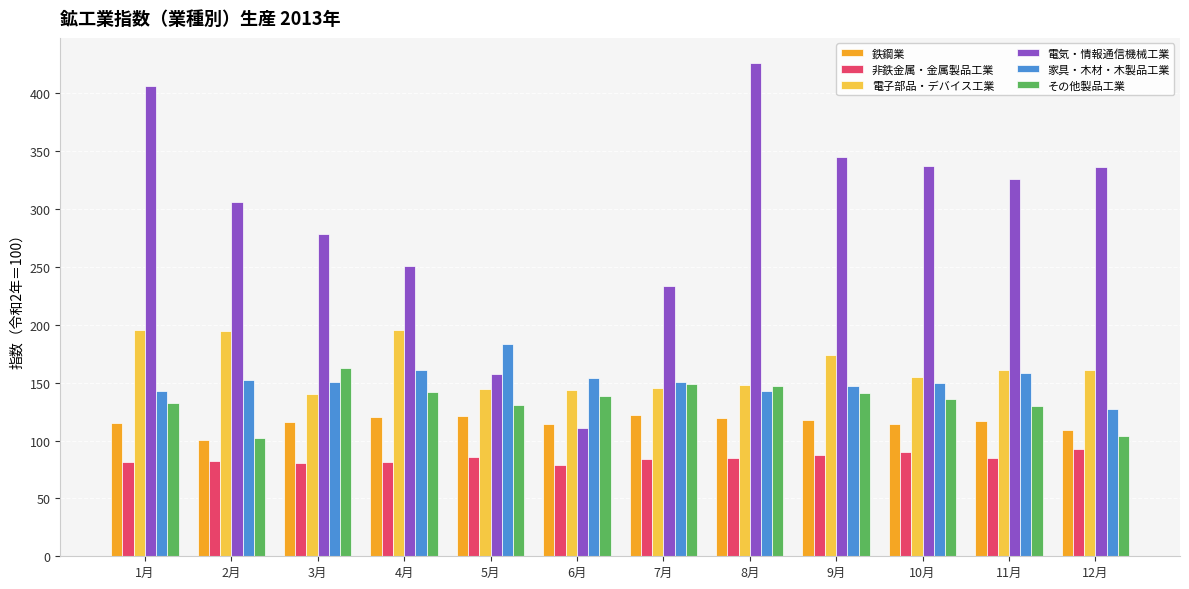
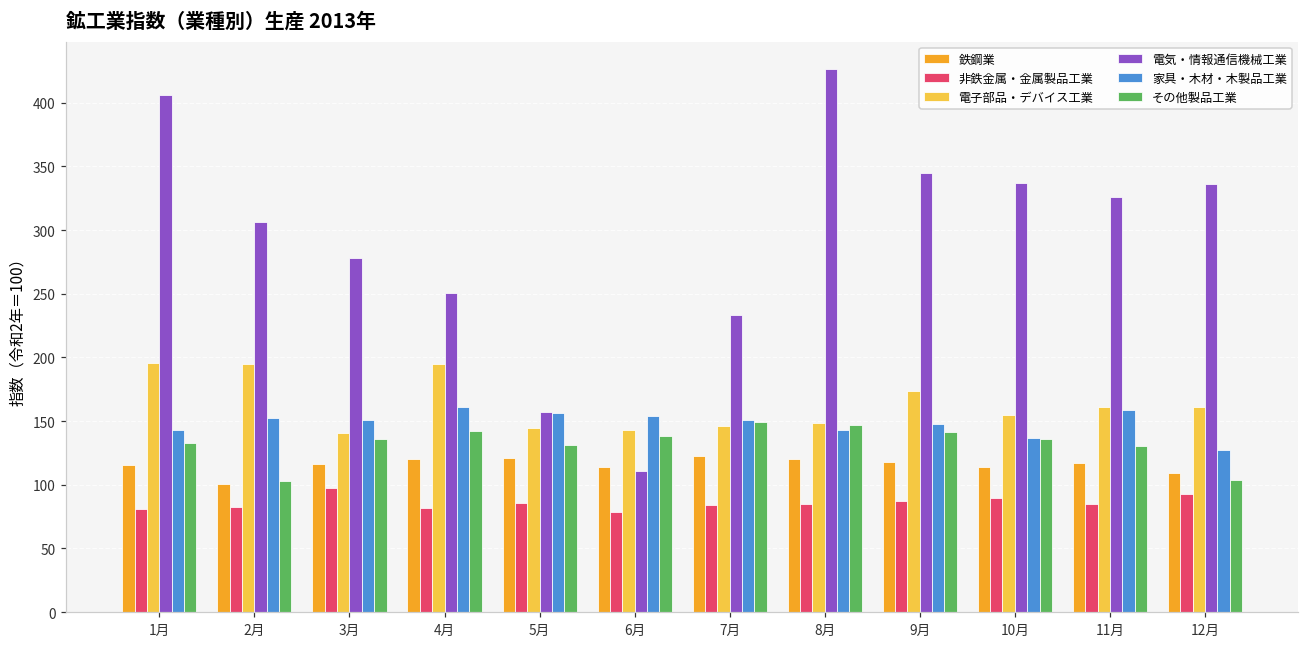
  {
    "非鉄金属・金属製品工業": {
      "1月": 81,
      "2月": 83,
-     "3月": 81,
+     "3月": 97,
      "4月": 81,
      "5月": 86,
      "6月": 79,
      "7月": 84,
      "8月": 85,
      "9月": 87,
      "10月": 90,
      "11月": 85,
      "12月": 93
    },
    "電気・情報通信機械工業": {
      "1月": 406,
      "2月": 306,
      "3月": 278,
      "4月": 251,
      "5月": 157,
      "6月": 111,
      "7月": 233,
      "8月": 427,
      "9月": 345,
      "10月": 337,
      "11月": 326,
      "12月": 336
    },
    "家具・木材・木製品工業": {
      "1月": 143,
      "2月": 153,
      "3月": 151,
      "4月": 161,
-     "5月": 183,
+     "5月": 156,
      "6月": 154,
      "7月": 150,
      "8月": 143,
      "9月": 147,
-     "10月": 150,
+     "10月": 137,
      "11月": 158,
      "12月": 128
    },
    "その他製品工業": {
      "1月": 133,
      "2月": 103,
-     "3月": 163,
+     "3月": 136,
      "4月": 142,
      "5月": 131,
      "6月": 138,
      "7月": 149,
      "8月": 147,
      "9月": 141,
      "10月": 136,
      "11月": 130,
      "12月": 104
    }
  }
